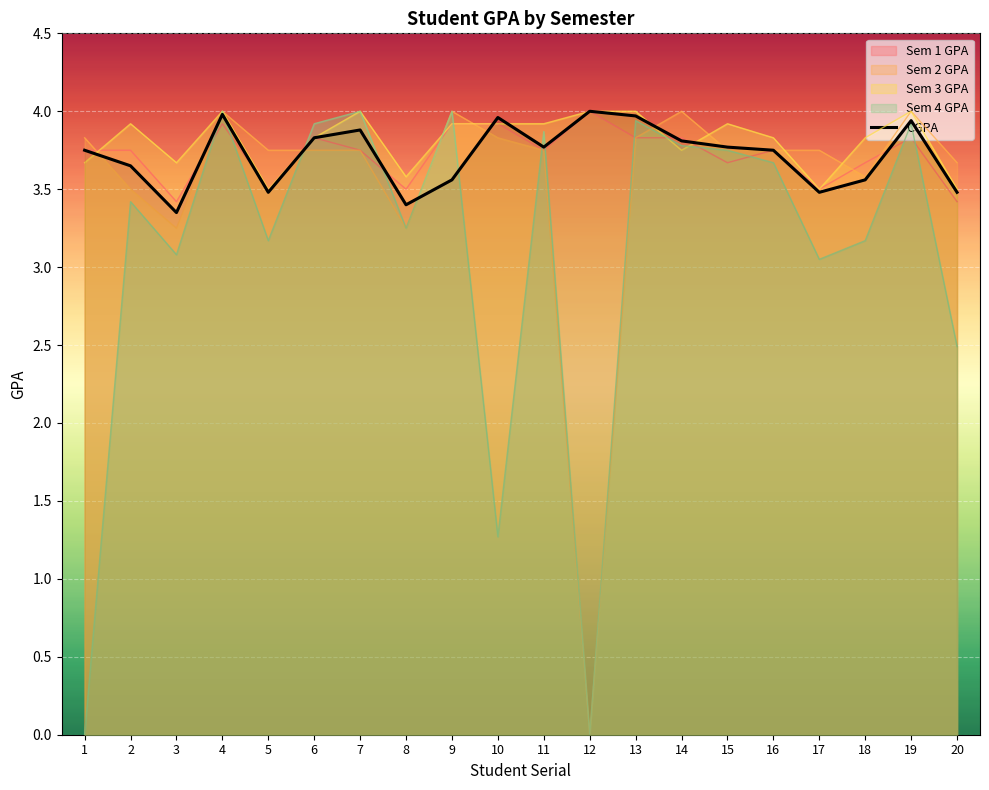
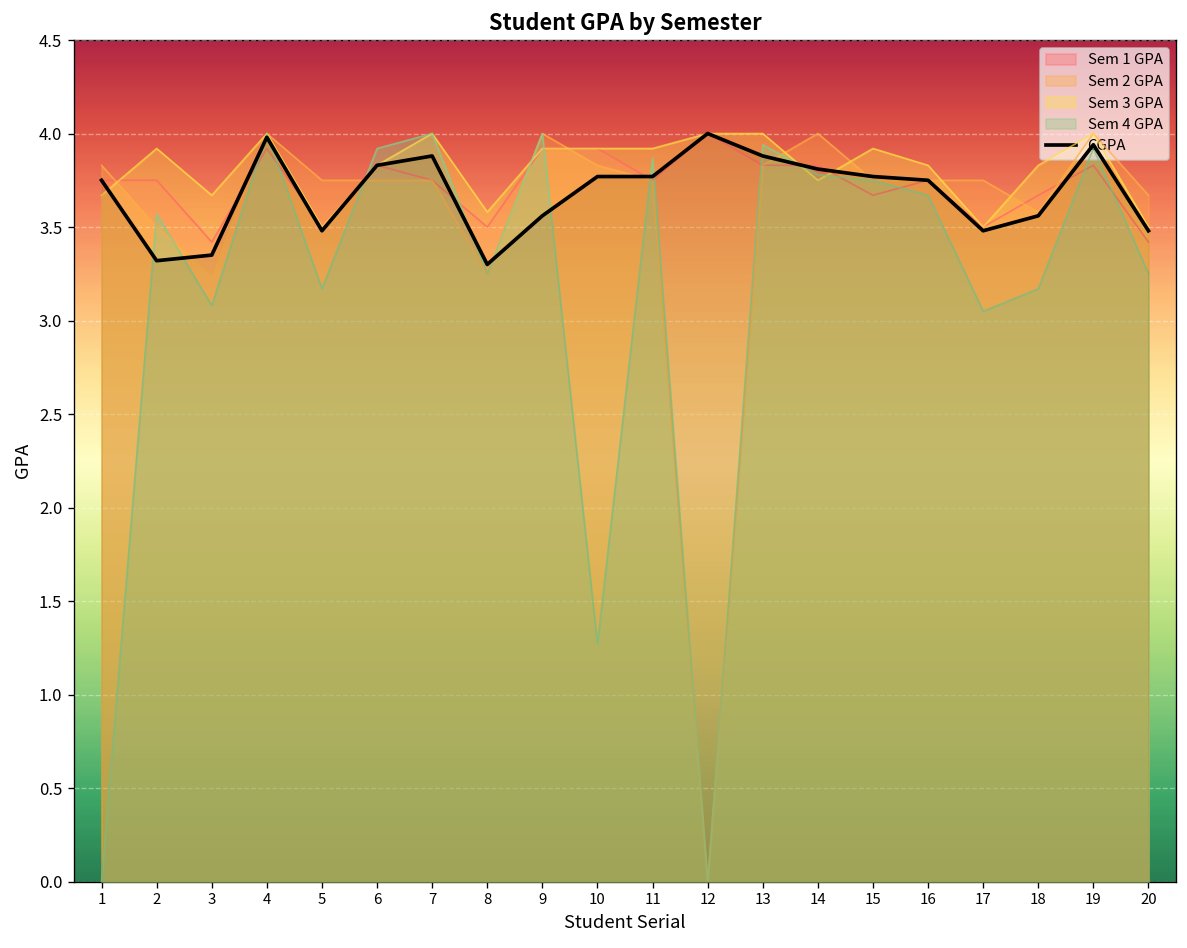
  {
    "Sem 4 GPA": {
      "1": 0.00,
-     "2": 3.42,
+     "2": 3.57,
      "3": 3.08,
      "5": 3.17,
      "6": 3.92,
      "10": 1.27,
      "11": 3.87,
      "13": 3.94,
      "14": 3.78,
      "16": 3.67,
      "17": 3.05,
      "18": 3.17,
-     "20": 2.49
+     "20": 3.25
    },
    "CGPA": {
-     "2": 3.65,
+     "2": 3.32,
      "3": 3.35,
      "4": 3.98,
      "5": 3.48,
      "7": 3.88,
-     "8": 3.4,
+     "8": 3.3,
      "9": 3.56,
-     "10": 3.96,
+     "10": 3.77,
      "11": 3.77,
-     "13": 3.97,
+     "13": 3.88,
      "14": 3.81,
      "15": 3.77,
      "17": 3.48,
      "18": 3.56,
      "20": 3.48
    }
  }
